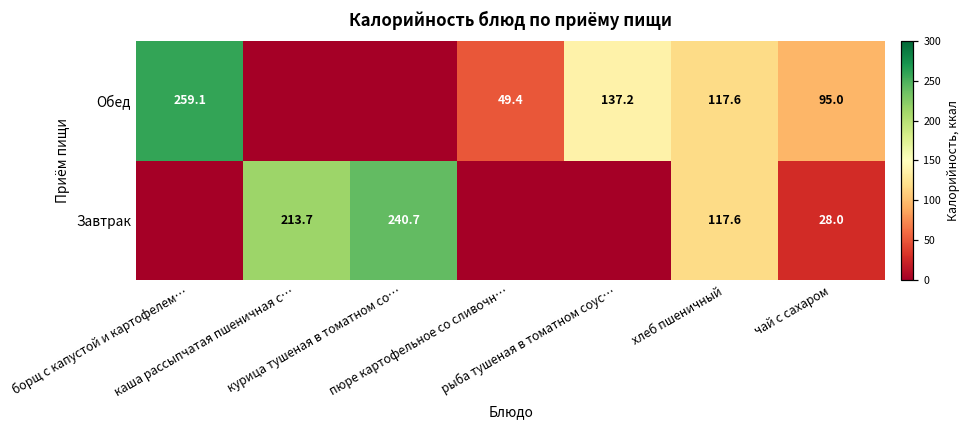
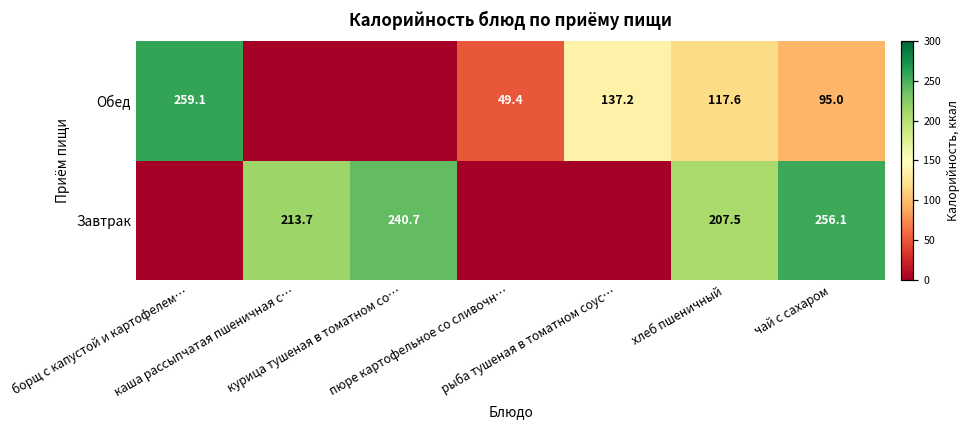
  {
    "Обед": {
      "борщ с капустой и картофелем…": 259.1,
      "пюре картофельное со сливочн…": 49.4,
      "рыба тушеная в томатном соус…": 137.2,
      "хлеб пшеничный": 117.6,
      "чай с сахаром": 95.0
    },
    "Завтрак": {
      "каша рассыпчатая пшеничная с…": 213.7,
      "курица тушеная в томатном со…": 240.7,
-     "хлеб пшеничный": 117.6,
-     "чай с сахаром": 28.0
+     "хлеб пшеничный": 207.5,
+     "чай с сахаром": 256.1
    }
  }
